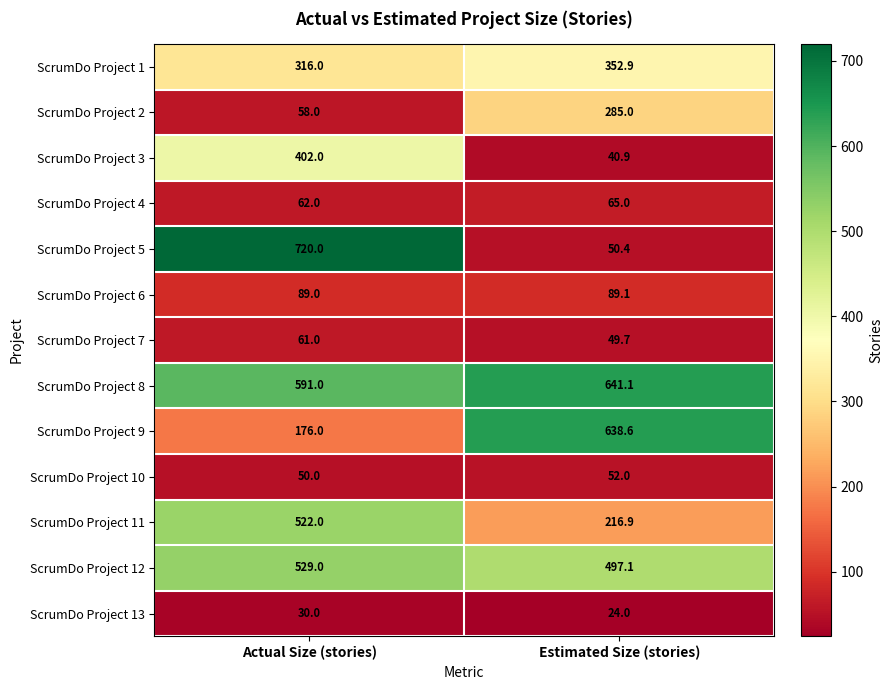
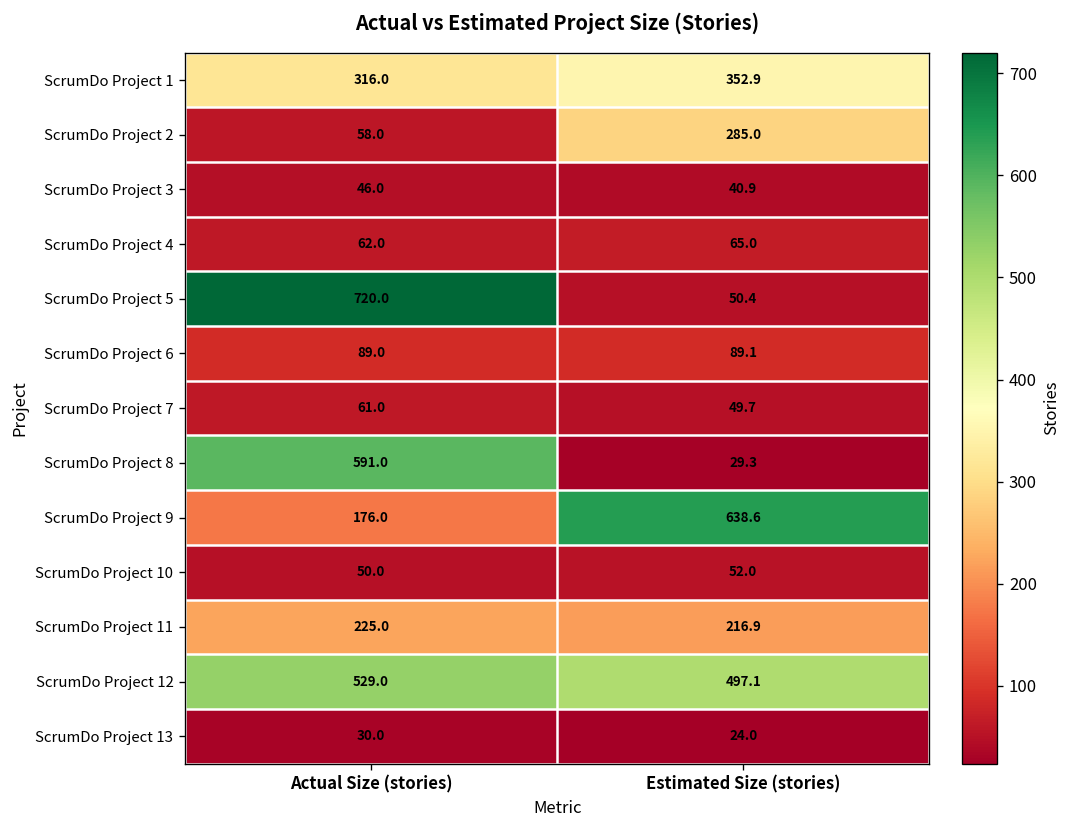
  {
    "ScrumDo Project 1": {
      "Actual Size (stories)": 316.0,
      "Estimated Size (stories)": 352.9
    },
    "ScrumDo Project 2": {
      "Actual Size (stories)": 58.0,
      "Estimated Size (stories)": 285.0
    },
    "ScrumDo Project 3": {
-     "Actual Size (stories)": 402.0,
+     "Actual Size (stories)": 46.0,
      "Estimated Size (stories)": 40.9
    },
    "ScrumDo Project 4": {
      "Actual Size (stories)": 62.0,
      "Estimated Size (stories)": 65.0
    },
    "ScrumDo Project 5": {
      "Actual Size (stories)": 720.0,
      "Estimated Size (stories)": 50.4
    },
    "ScrumDo Project 6": {
      "Actual Size (stories)": 89.0,
      "Estimated Size (stories)": 89.1
    },
    "ScrumDo Project 7": {
      "Actual Size (stories)": 61.0,
      "Estimated Size (stories)": 49.7
    },
    "ScrumDo Project 8": {
      "Actual Size (stories)": 591.0,
-     "Estimated Size (stories)": 641.1
+     "Estimated Size (stories)": 29.3
    },
    "ScrumDo Project 9": {
      "Actual Size (stories)": 176.0,
      "Estimated Size (stories)": 638.6
    },
    "ScrumDo Project 10": {
      "Actual Size (stories)": 50.0,
      "Estimated Size (stories)": 52.0
    },
    "ScrumDo Project 11": {
-     "Actual Size (stories)": 522.0,
+     "Actual Size (stories)": 225.0,
      "Estimated Size (stories)": 216.9
    },
    "ScrumDo Project 12": {
      "Actual Size (stories)": 529.0,
      "Estimated Size (stories)": 497.1
    },
    "ScrumDo Project 13": {
      "Actual Size (stories)": 30.0,
      "Estimated Size (stories)": 24.0
    }
  }
